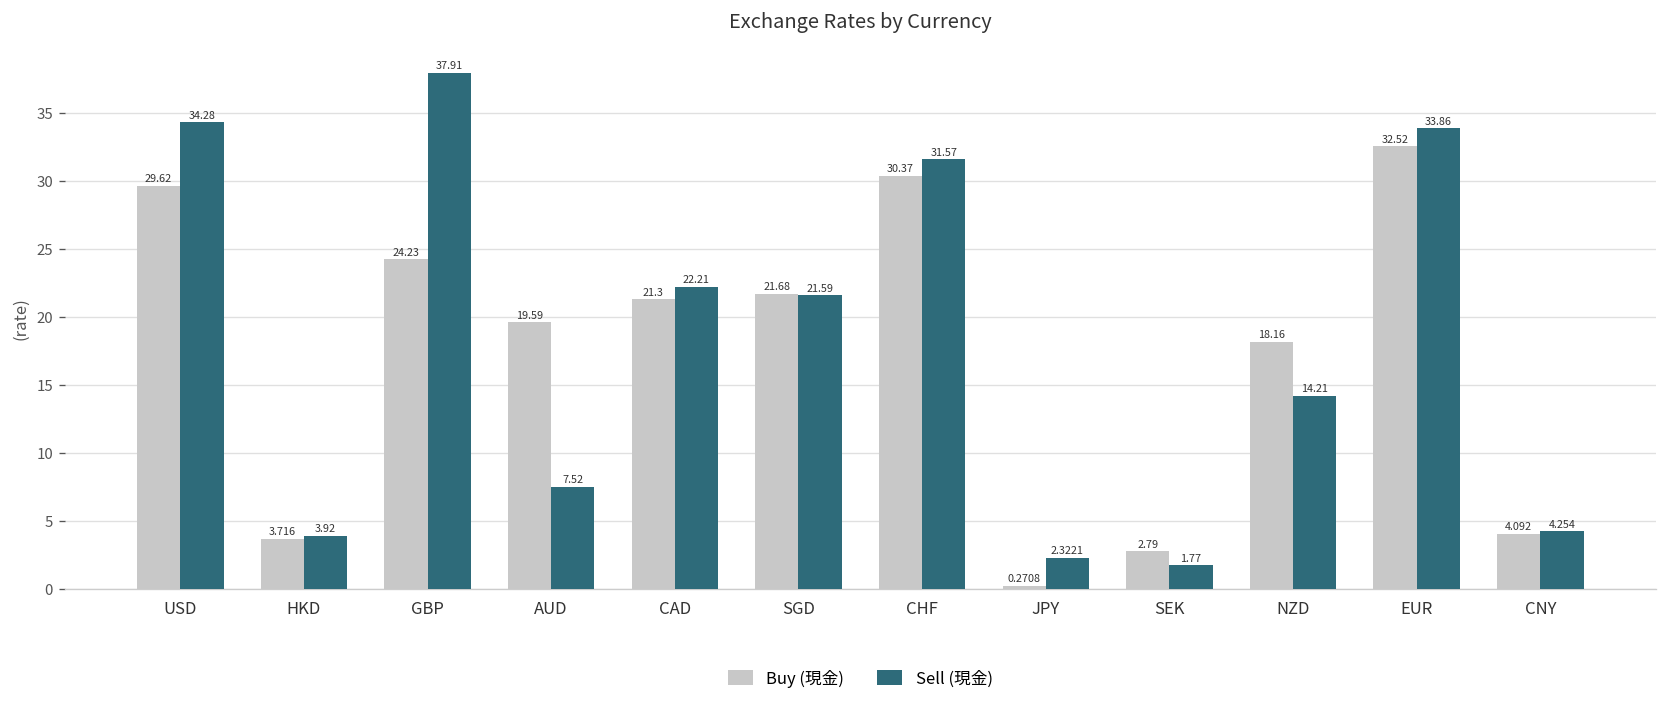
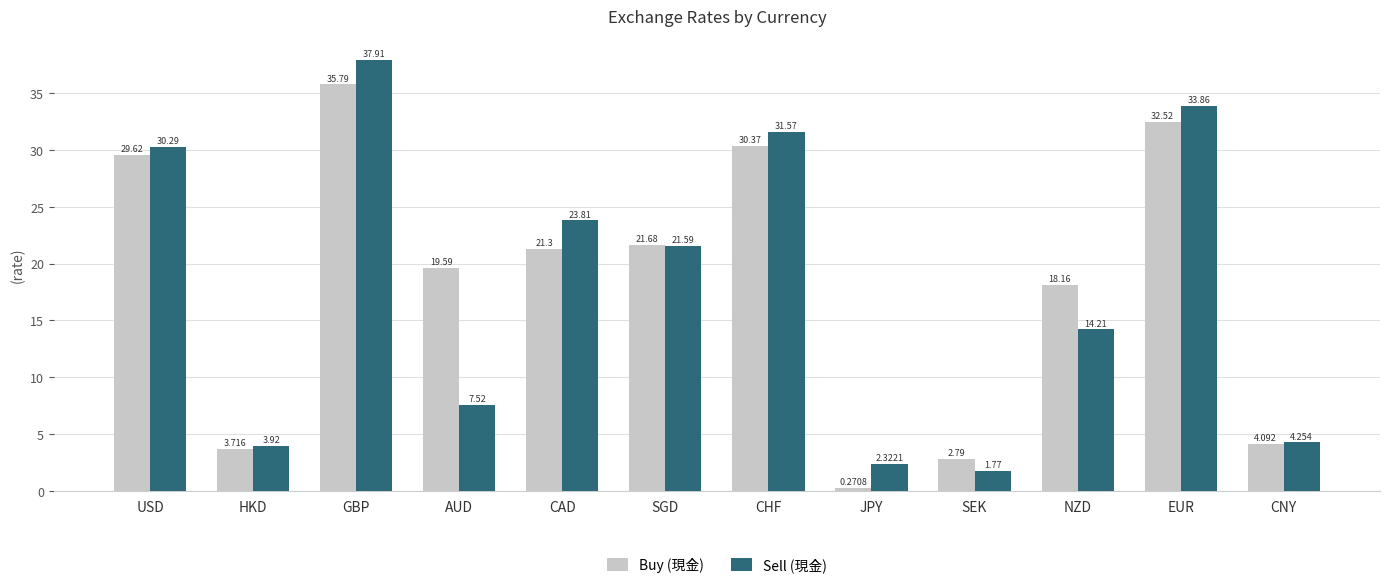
  {
    "Buy (現金)": {
      "USD": 29.62,
      "HKD": 3.716,
-     "GBP": 24.23,
+     "GBP": 35.79,
      "AUD": 19.59,
      "CAD": 21.3,
      "SGD": 21.68,
      "CHF": 30.37,
      "JPY": 0.2708,
      "SEK": 2.79,
      "NZD": 18.16,
      "EUR": 32.52,
      "CNY": 4.092
    },
    "Sell (現金)": {
-     "USD": 34.28,
+     "USD": 30.29,
      "HKD": 3.92,
      "GBP": 37.91,
      "AUD": 7.52,
-     "CAD": 22.21,
+     "CAD": 23.81,
      "SGD": 21.59,
      "CHF": 31.57,
      "JPY": 2.3221,
      "SEK": 1.77,
      "NZD": 14.21,
      "EUR": 33.86,
      "CNY": 4.254
    }
  }
